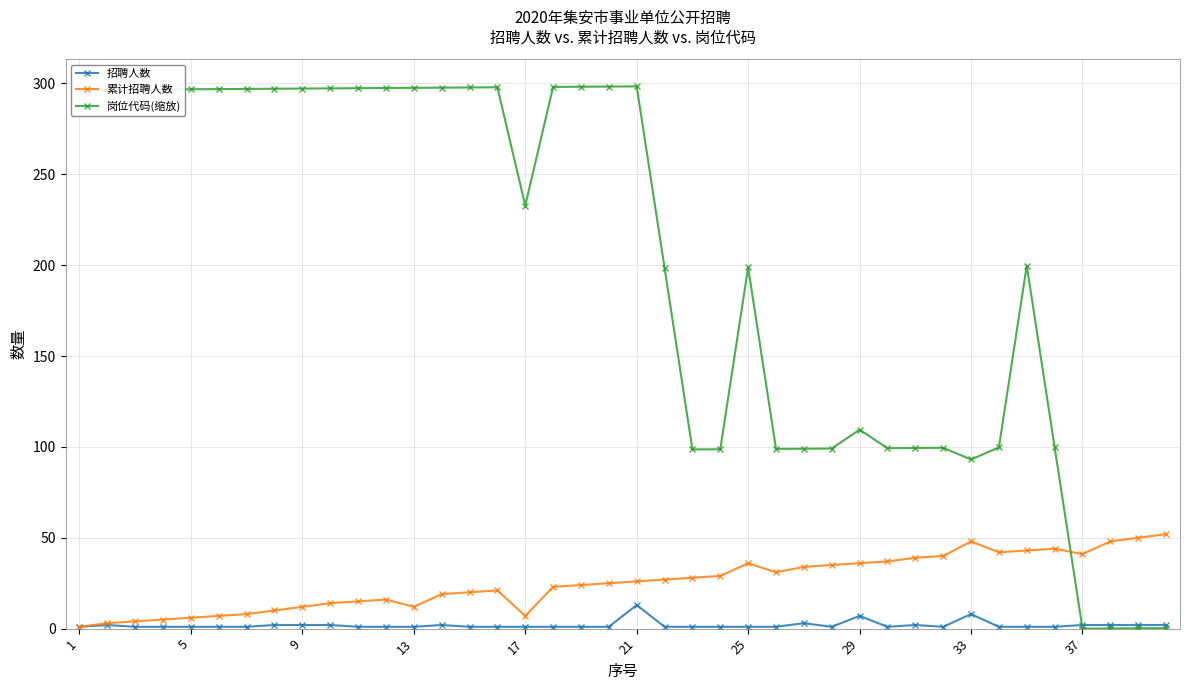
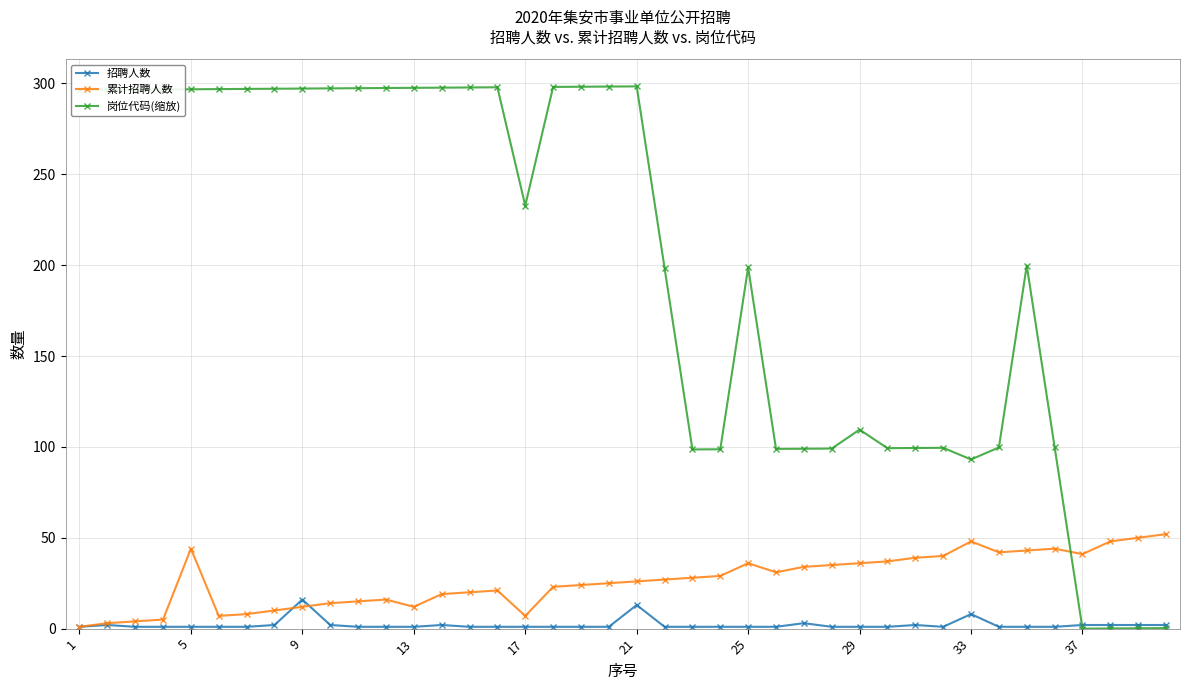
  {
    "招聘人数": {
      "5": 1,
-     "9": 2,
+     "9": 16,
      "13": 1,
      "17": 1,
      "21": 13,
      "25": 1,
-     "29": 7,
+     "29": 1,
      "33": 8,
      "37": 2
    },
    "累计招聘人数": {
-     "5": 6,
+     "5": 44,
      "9": 12,
      "13": 12,
      "17": 7,
      "21": 26,
      "25": 36,
      "29": 36,
      "33": 48,
      "37": 41
    },
    "岗位代码(缩放)": {
      "5": 297,
      "9": 297,
      "13": 298,
      "17": 233,
      "21": 298,
      "25": 199,
      "29": 110,
      "33": 93,
      "37": 0
    }
  }
